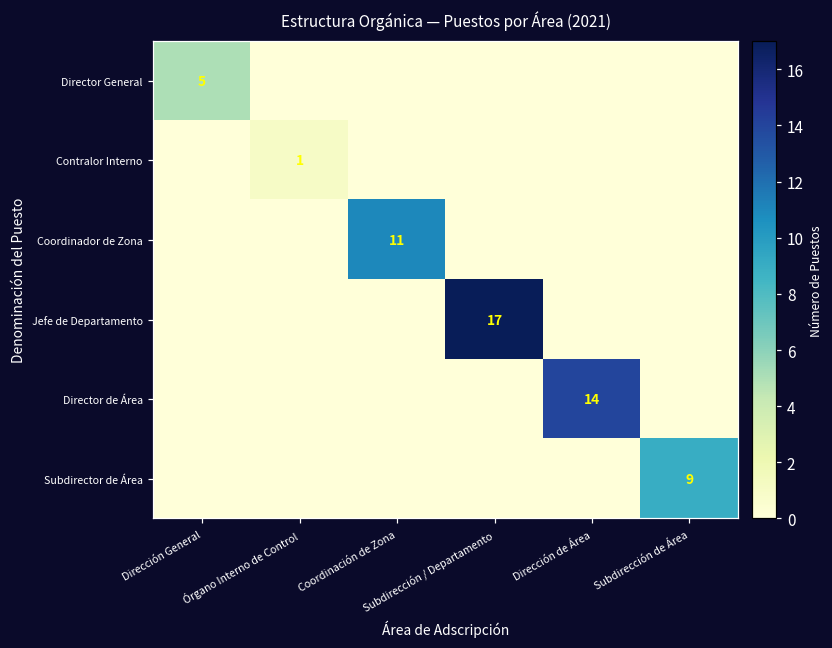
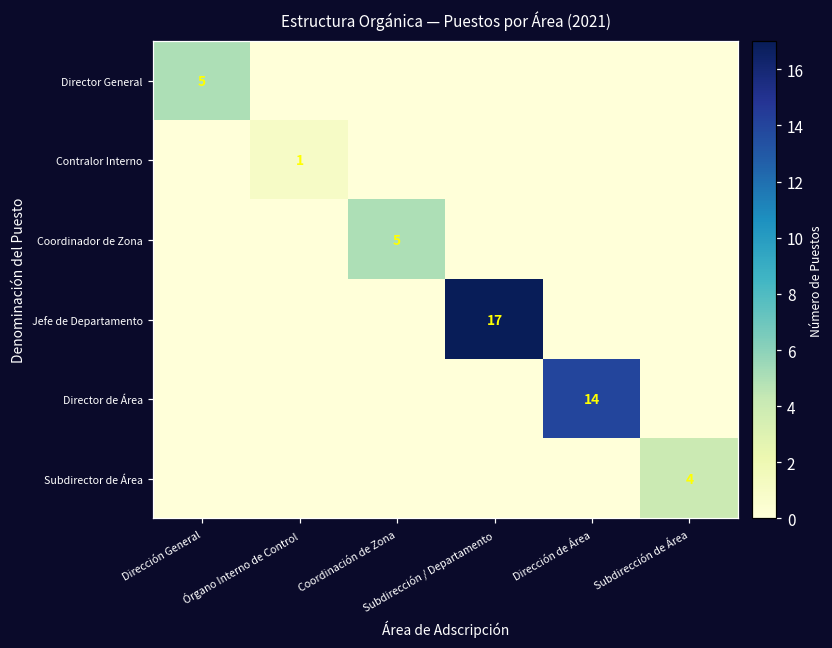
  {
    "Director General": {
      "Dirección General": 5
    },
    "Contralor Interno": {
      "Órgano Interno de Control": 1
    },
    "Coordinador de Zona": {
-     "Coordinación de Zona": 11
+     "Coordinación de Zona": 5
    },
    "Jefe de Departamento": {
      "Subdirección / Departamento": 17
    },
    "Director de Área": {
      "Dirección de Área": 14
    },
    "Subdirector de Área": {
-     "Subdirección de Área": 9
+     "Subdirección de Área": 4
    }
  }
